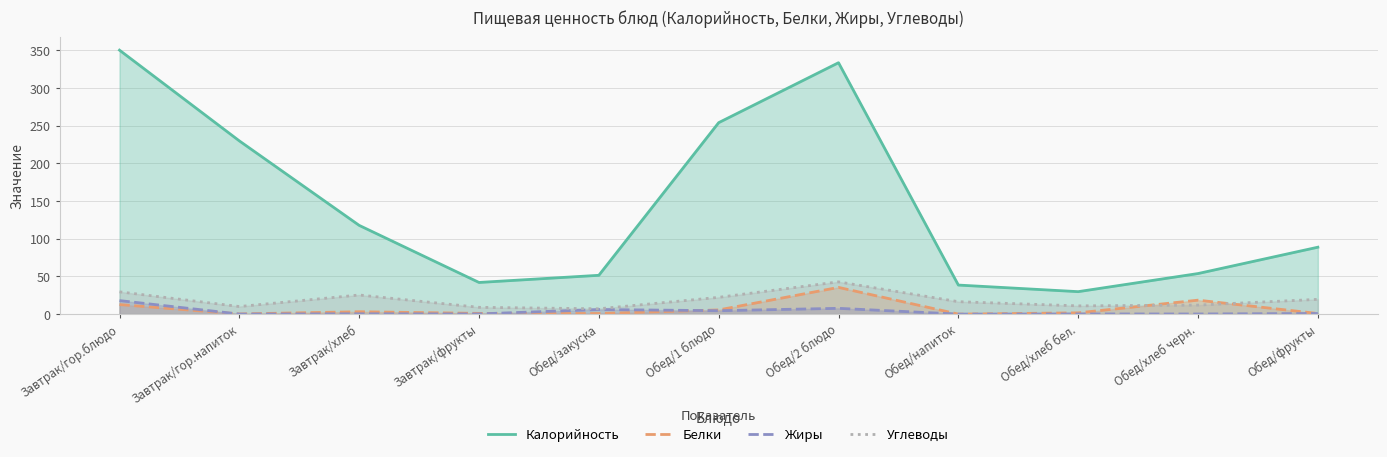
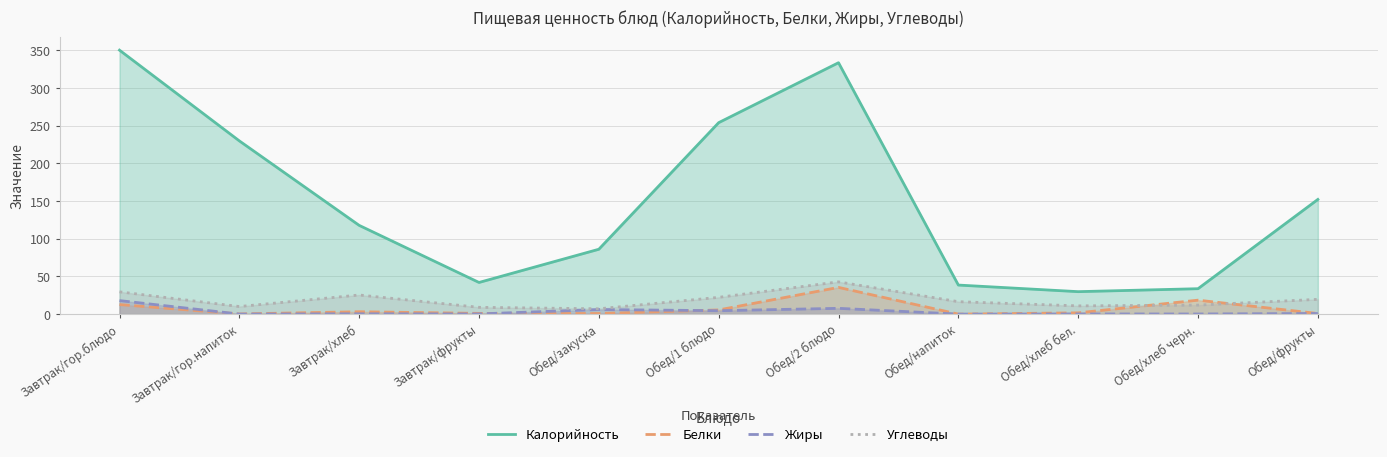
  {
    "Калорийность": {
      "Завтрак/гор.блюдо": 350,
      "Завтрак/гор.напиток": 230,
      "Завтрак/хлеб": 120,
      "Завтрак/фрукты": 40,
-     "Обед/закуска": 50,
+     "Обед/закуска": 90,
      "Обед/1 блюдо": 250,
      "Обед/2 блюдо": 330,
      "Обед/напиток": 40,
      "Обед/хлеб бел.": 30,
-     "Обед/хлеб черн.": 50,
-     "Обед/фрукты": 90
+     "Обед/хлеб черн.": 30,
+     "Обед/фрукты": 150
    },
    "Белки": {
      "Завтрак/гор.блюдо": 10,
      "Обед/закуска": 0,
      "Обед/2 блюдо": 40,
      "Обед/хлеб черн.": 20
    }
  }
